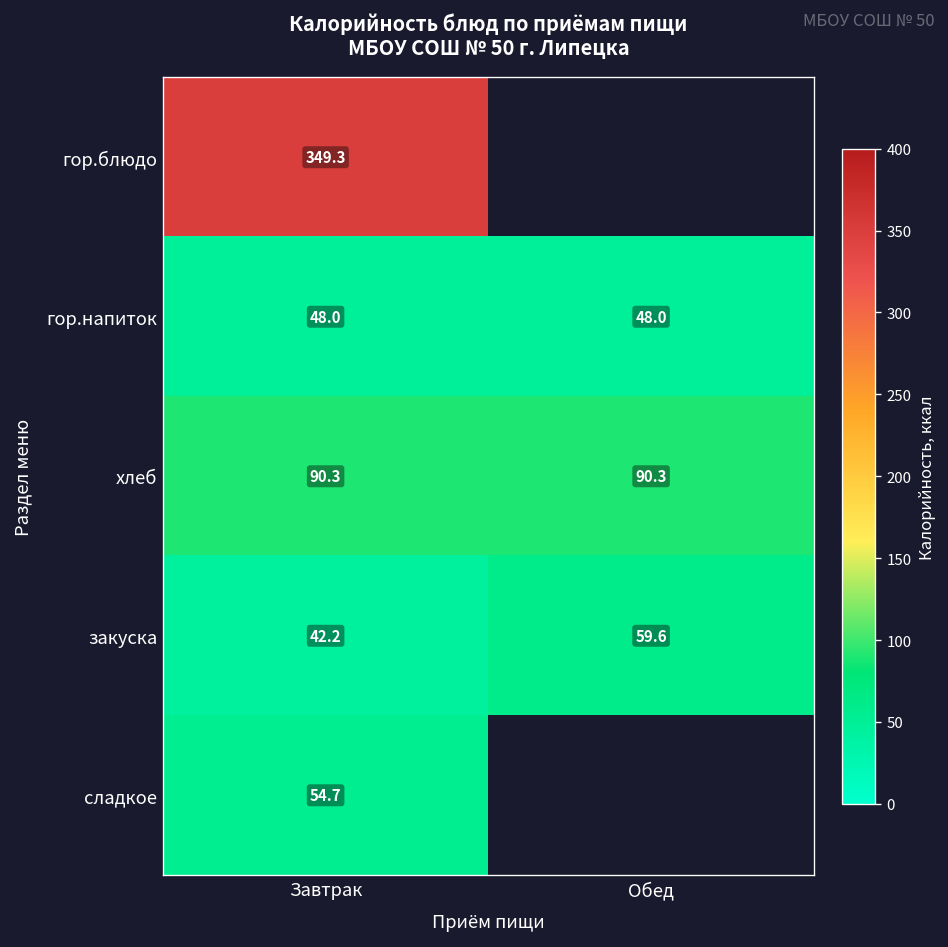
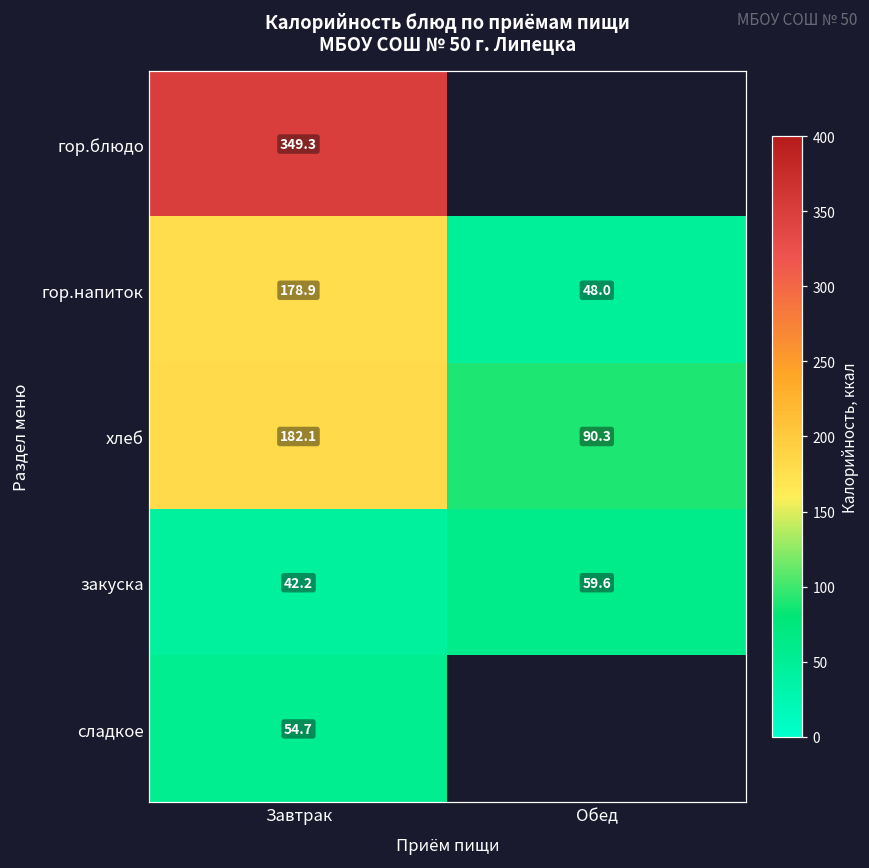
  {
    "гор.напиток": {
-     "Завтрак": 48.0
+     "Завтрак": 178.9
    },
    "хлеб": {
-     "Завтрак": 90.3
+     "Завтрак": 182.1
    }
  }
